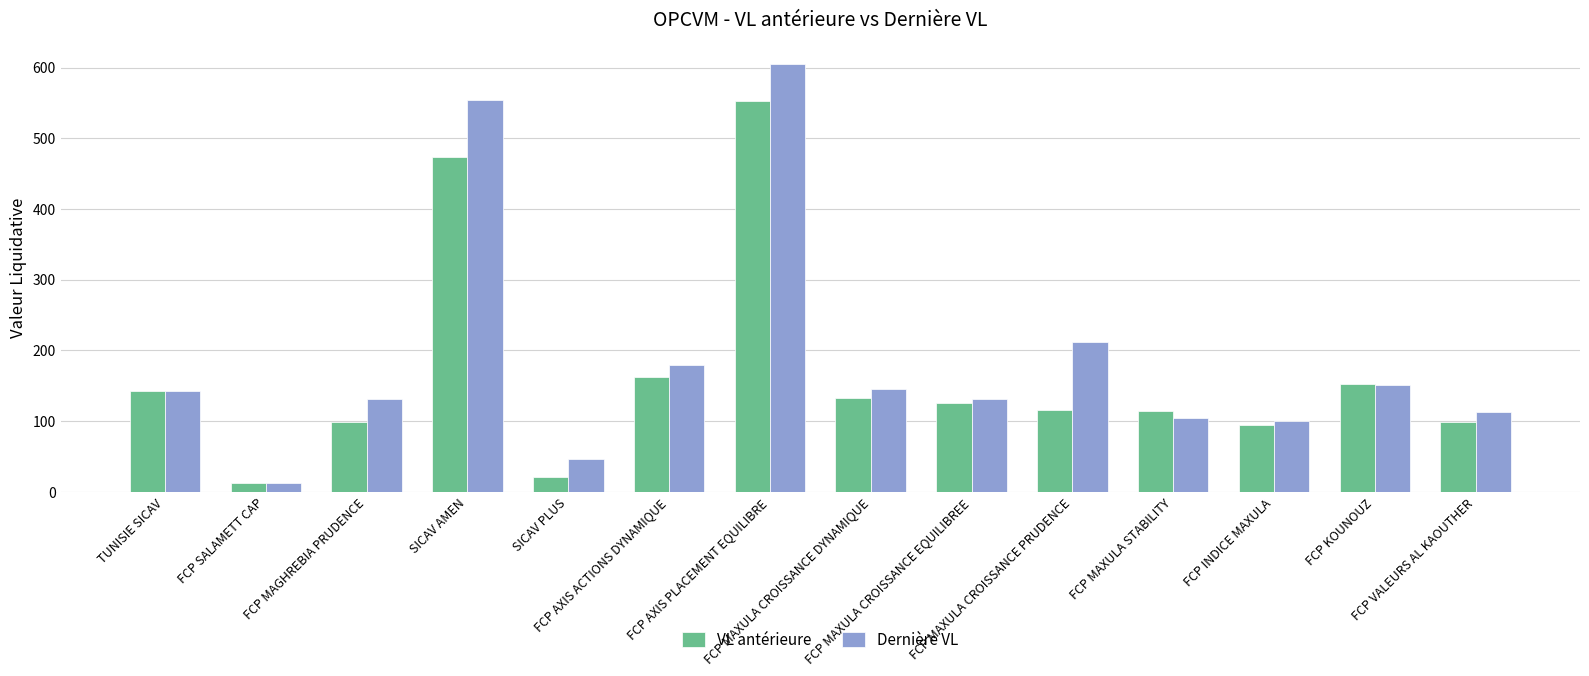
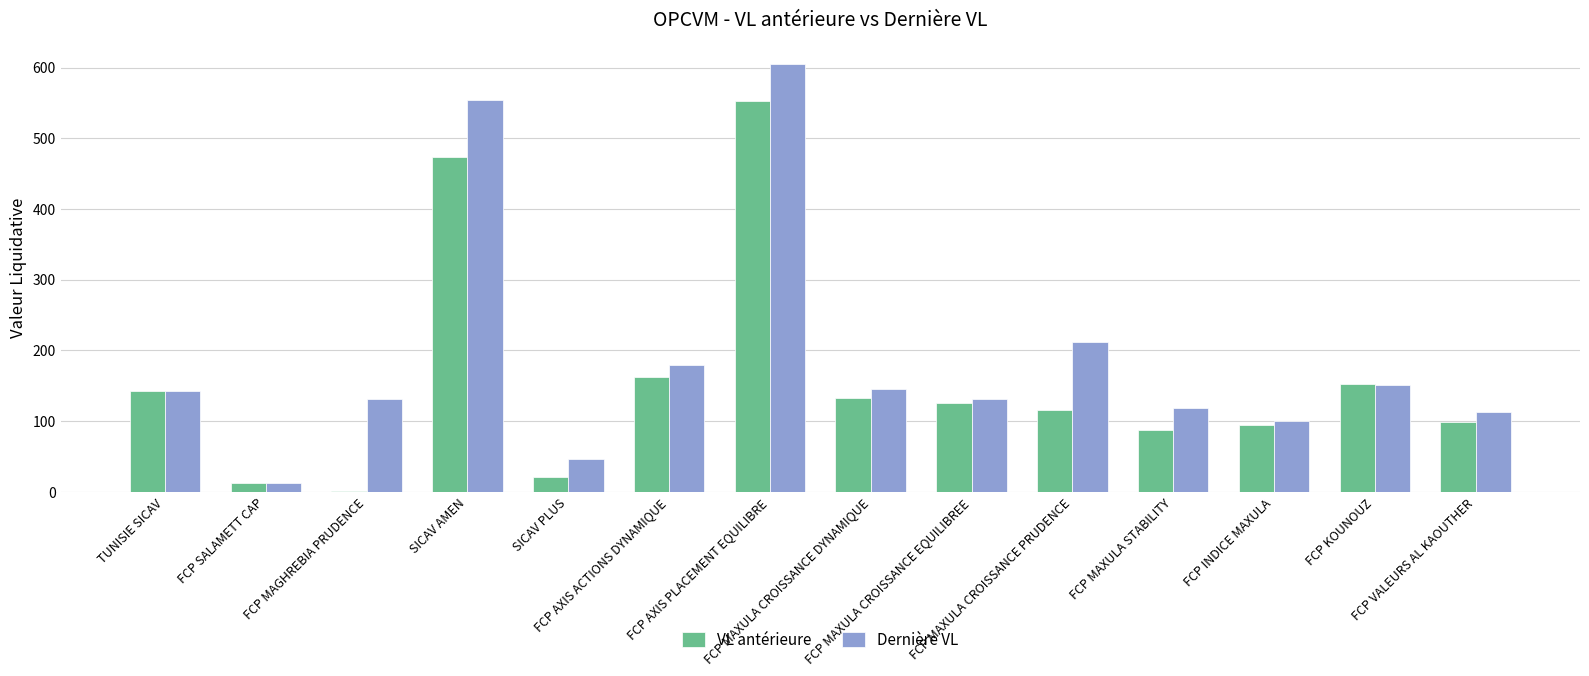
  {
    "VL antérieure": {
      "TUNISIE SICAV": 140,
      "FCP SALAMETT CAP": 10,
-     "FCP MAGHREBIA PRUDENCE": 100,
+     "FCP MAGHREBIA PRUDENCE": 0,
      "SICAV AMEN": 470,
      "SICAV PLUS": 20,
      "FCP AXIS ACTIONS DYNAMIQUE": 160,
      "FCP AXIS PLACEMENT EQUILIBRE": 550,
      "FCP MAXULA CROISSANCE DYNAMIQUE": 130,
      "FCP MAXULA CROISSANCE EQUILIBREE": 130,
      "FCP MAXULA CROISSANCE PRUDENCE": 120,
-     "FCP MAXULA STABILITY": 110,
+     "FCP MAXULA STABILITY": 90,
      "FCP INDICE MAXULA": 90,
      "FCP KOUNOUZ": 150,
      "FCP VALEURS AL KAOUTHER": 100
    },
    "Dernière VL": {
      "TUNISIE SICAV": 140,
      "FCP SALAMETT CAP": 10,
      "FCP MAGHREBIA PRUDENCE": 130,
      "SICAV AMEN": 550,
      "SICAV PLUS": 50,
      "FCP AXIS ACTIONS DYNAMIQUE": 180,
      "FCP AXIS PLACEMENT EQUILIBRE": 610,
      "FCP MAXULA CROISSANCE DYNAMIQUE": 150,
      "FCP MAXULA CROISSANCE EQUILIBREE": 130,
      "FCP MAXULA CROISSANCE PRUDENCE": 210,
-     "FCP MAXULA STABILITY": 100,
+     "FCP MAXULA STABILITY": 120,
      "FCP INDICE MAXULA": 100,
      "FCP KOUNOUZ": 150,
      "FCP VALEURS AL KAOUTHER": 110
    }
  }
